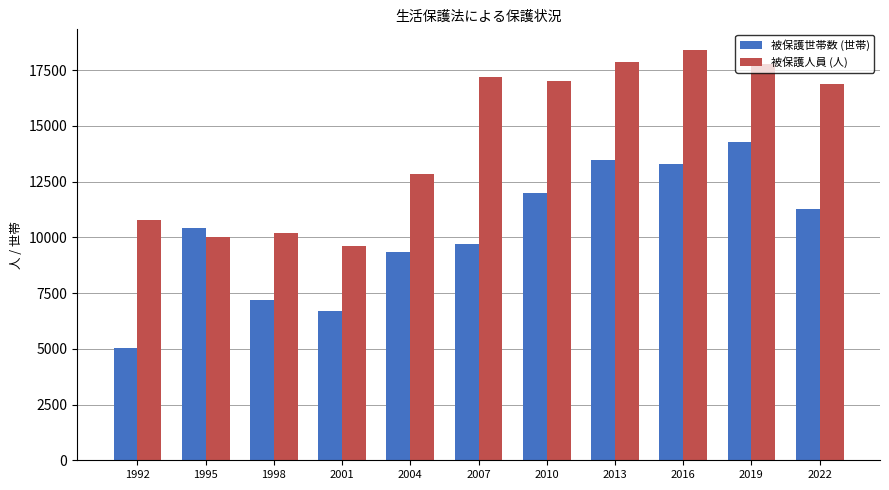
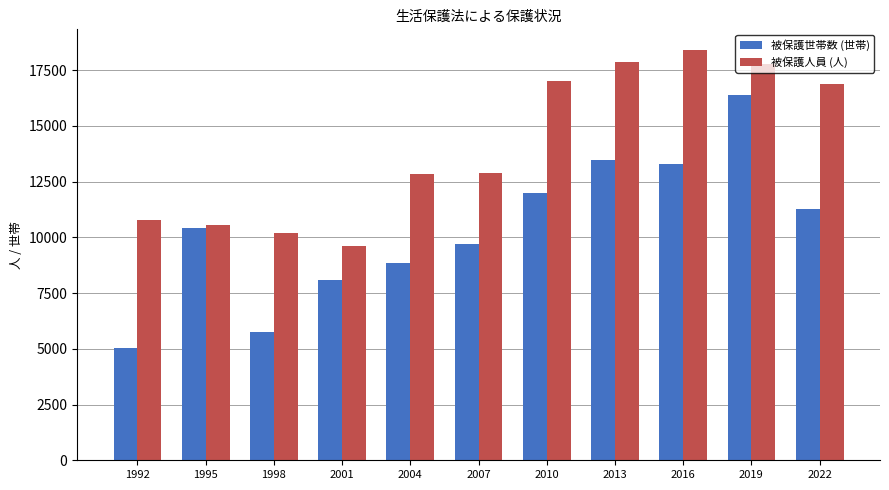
  {
    "被保護世帯数 (世帯)": {
      "1992": 5000,
      "1995": 10400,
-     "1998": 7200,
-     "2001": 6700,
-     "2004": 9300,
+     "1998": 5700,
+     "2001": 8100,
+     "2004": 8900,
      "2007": 9700,
      "2010": 12000,
      "2013": 13500,
      "2016": 13300,
-     "2019": 14300,
+     "2019": 16400,
      "2022": 11300
    },
    "被保護人員 (人)": {
      "1992": 10800,
-     "1995": 10000,
+     "1995": 10600,
      "1998": 10200,
      "2001": 9600,
      "2004": 12900,
-     "2007": 17200,
+     "2007": 12900,
      "2010": 17000,
      "2013": 17800,
      "2016": 18400,
      "2022": 16900
    }
  }
